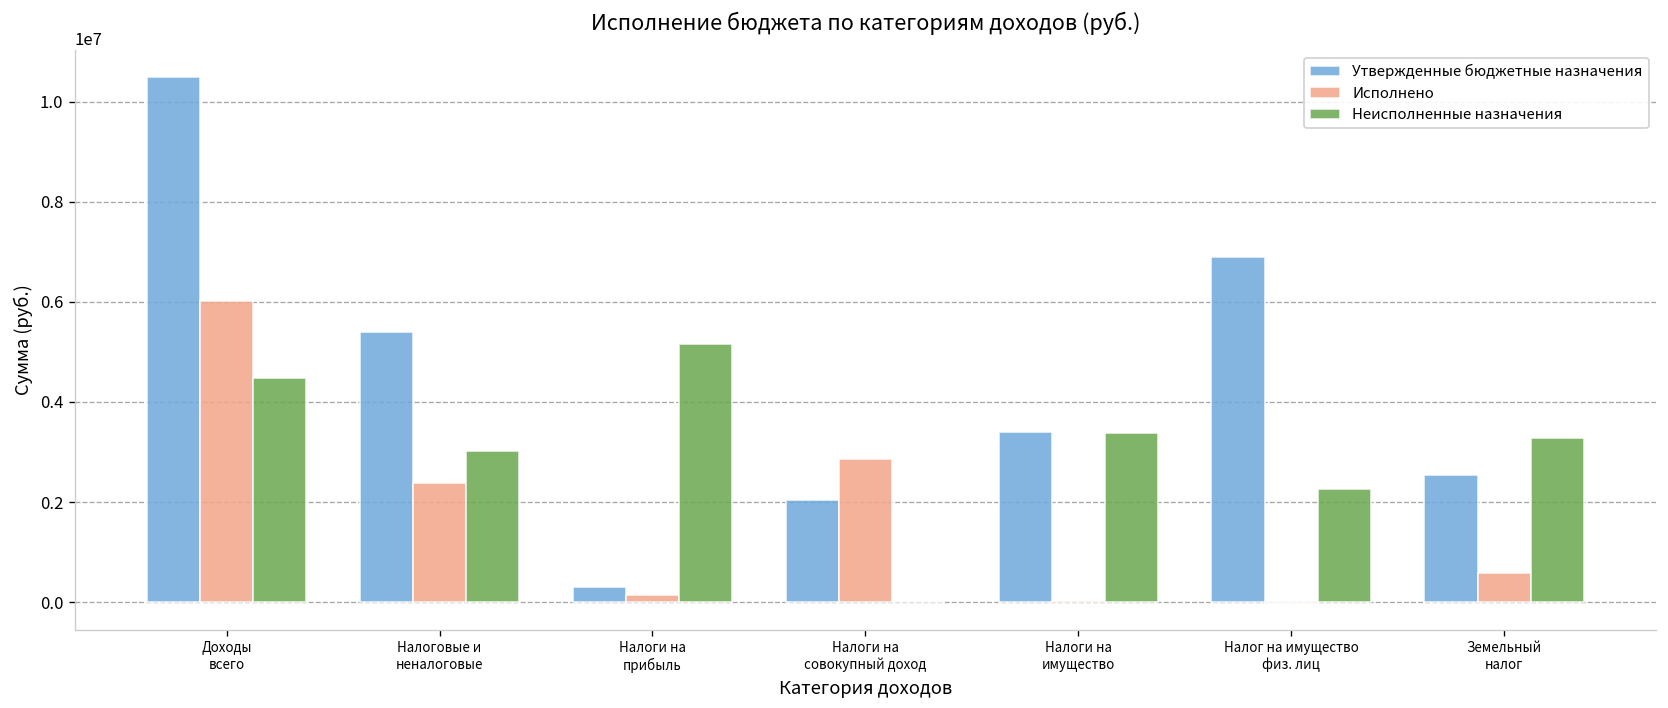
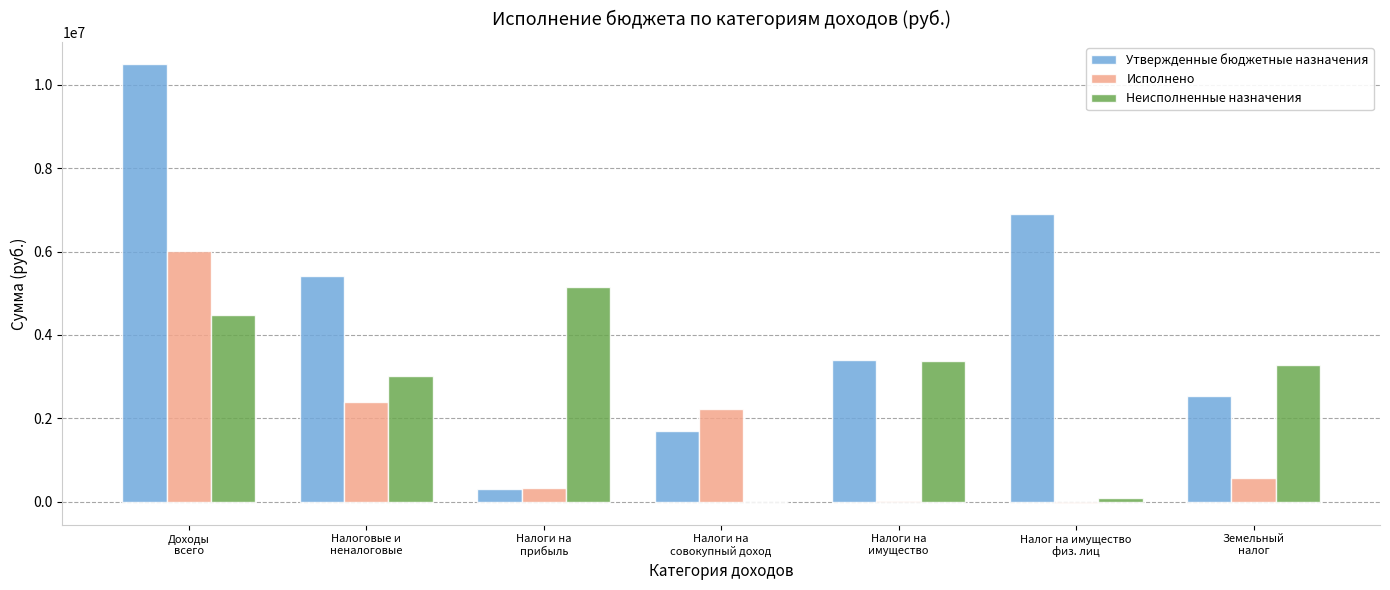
  {
    "Утвержденные бюджетные назначения": {
      "Доходы всего": 10500000,
      "Налоговые и неналоговые": 5400000,
      "Налоги на прибыль": 300000,
-     "Налоги на совокупный доход": 2000000,
+     "Налоги на совокупный доход": 1700000,
      "Налоги на имущество": 3400000,
      "Налог на имущество физ. лиц": 6900000,
      "Земельный налог": 2500000
    },
    "Исполнено": {
      "Доходы всего": 6000000,
      "Налоговые и неналоговые": 2400000,
-     "Налоги на прибыль": 100000,
-     "Налоги на совокупный доход": 2900000,
+     "Налоги на прибыль": 300000,
+     "Налоги на совокупный доход": 2200000,
      "Земельный налог": 600000
    },
    "Неисполненные назначения": {
      "Доходы всего": 4500000,
      "Налоговые и неналоговые": 3000000,
      "Налоги на прибыль": 5200000,
      "Налоги на совокупный доход": 0,
      "Налоги на имущество": 3400000,
-     "Налог на имущество физ. лиц": 2300000,
+     "Налог на имущество физ. лиц": 100000,
      "Земельный налог": 3300000
    }
  }
